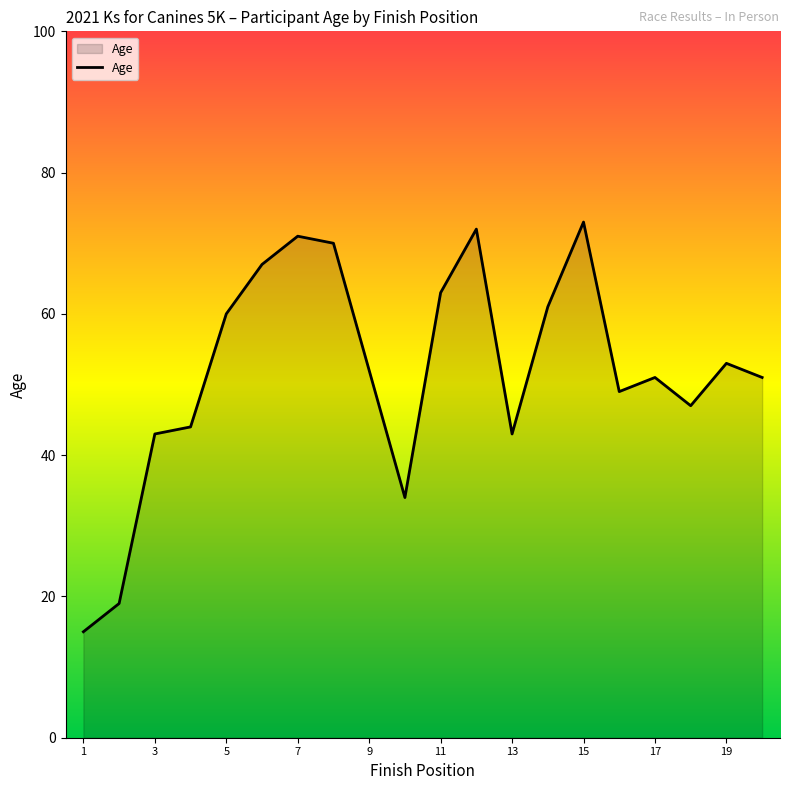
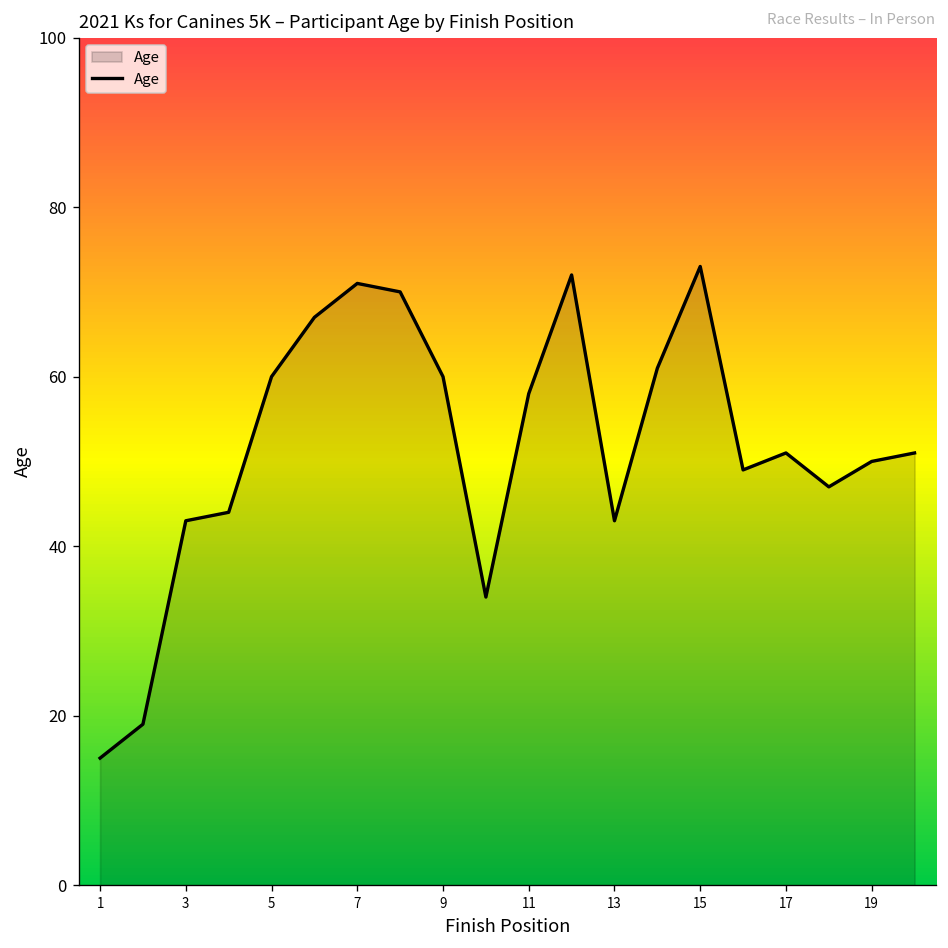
  {
    "1": 15,
    "3": 43,
    "5": 60,
    "7": 71,
-   "9": 52,
-   "11": 63,
+   "9": 60,
+   "11": 58,
    "13": 43,
    "15": 73,
    "17": 51,
-   "19": 53
+   "19": 50
  }
